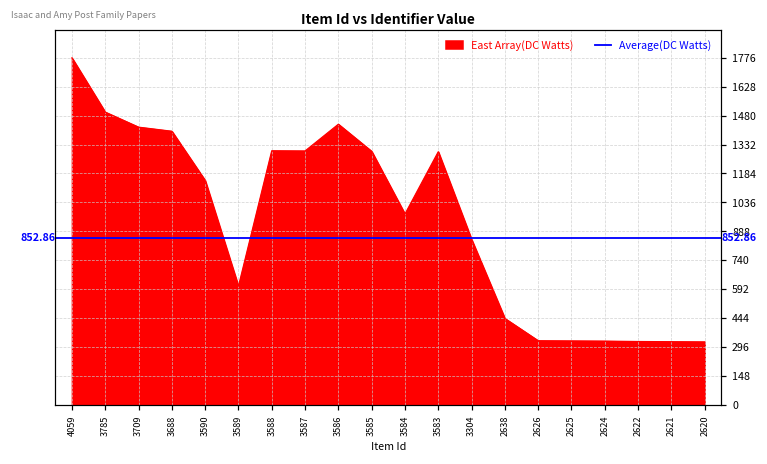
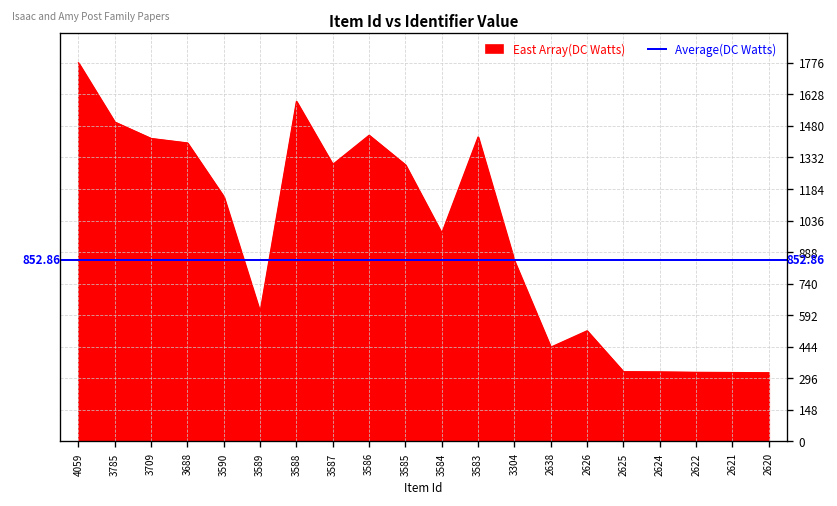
  {
    "4059": 1780,
    "3785": 1500,
    "3709": 1420,
    "3688": 1400,
    "3590": 1150,
    "3589": 610,
-   "3588": 1300,
+   "3588": 1600,
    "3587": 1300,
    "3586": 1440,
    "3585": 1300,
    "3584": 980,
-   "3583": 1300,
+   "3583": 1430,
    "3304": 850,
    "2638": 440,
-   "2626": 330,
+   "2626": 520,
    "2625": 330,
    "2624": 330,
    "2622": 320,
    "2621": 320,
    "2620": 320
  }
